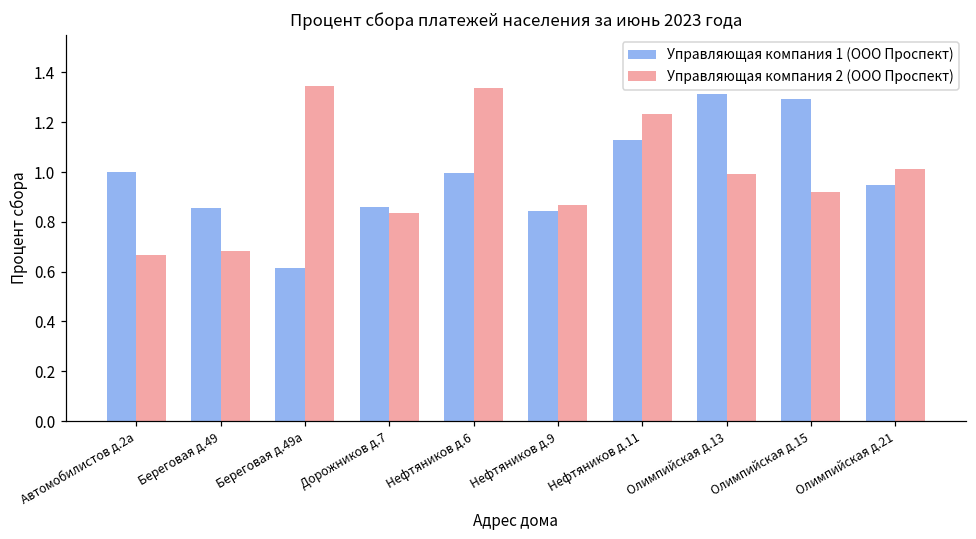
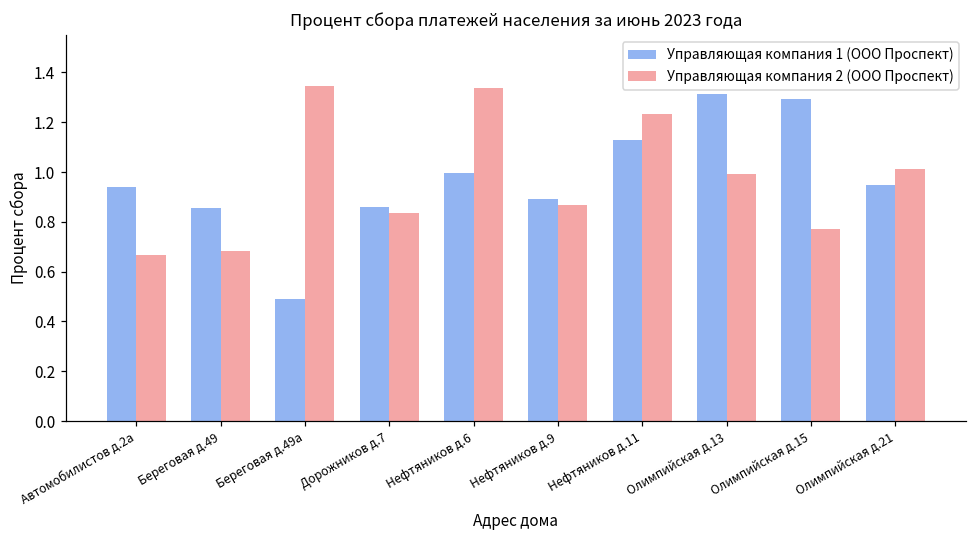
  {
    "Управляющая компания 1 (ООО Проспект)": {
-     "Автомобилистов д.2а": 1.00,
+     "Автомобилистов д.2а": 0.94,
      "Береговая д.49": 0.85,
-     "Береговая д.49а": 0.61,
+     "Береговая д.49а": 0.49,
      "Дорожников д.7": 0.86,
      "Нефтяников д.6": 1.00,
-     "Нефтяников д.9": 0.84,
+     "Нефтяников д.9": 0.89,
      "Нефтяников д.11": 1.13,
      "Олимпийская д.13": 1.31,
      "Олимпийская д.15": 1.29,
      "Олимпийская д.21": 0.95
    },
    "Управляющая компания 2 (ООО Проспект)": {
      "Автомобилистов д.2а": 0.67,
      "Береговая д.49": 0.68,
      "Береговая д.49а": 1.35,
      "Дорожников д.7": 0.84,
      "Нефтяников д.6": 1.34,
      "Нефтяников д.9": 0.87,
      "Нефтяников д.11": 1.23,
      "Олимпийская д.13": 0.99,
-     "Олимпийская д.15": 0.92,
+     "Олимпийская д.15": 0.77,
      "Олимпийская д.21": 1.01
    }
  }
